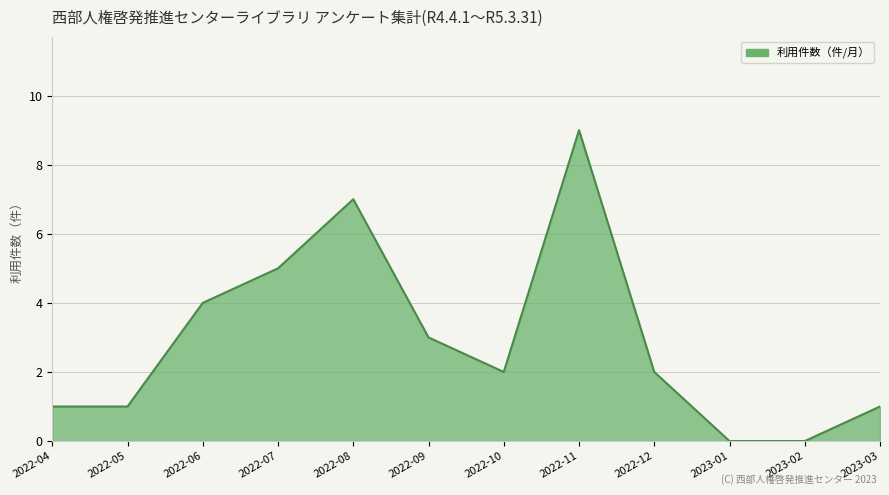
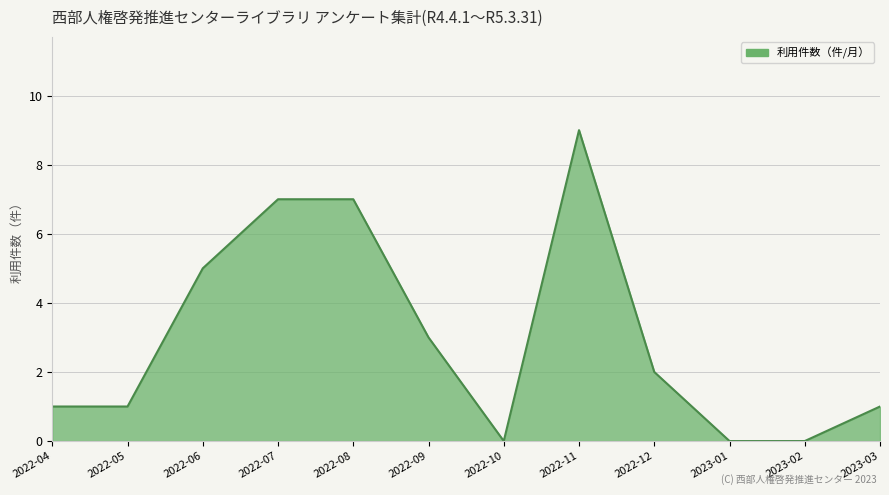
  {
    "2022-04": 1,
    "2022-05": 1,
-   "2022-06": 4,
-   "2022-07": 5,
+   "2022-06": 5,
+   "2022-07": 7,
    "2022-08": 7,
    "2022-09": 3,
-   "2022-10": 2,
+   "2022-10": 0,
    "2022-11": 9,
    "2022-12": 2,
    "2023-01": 0,
    "2023-02": 0,
    "2023-03": 1
  }
